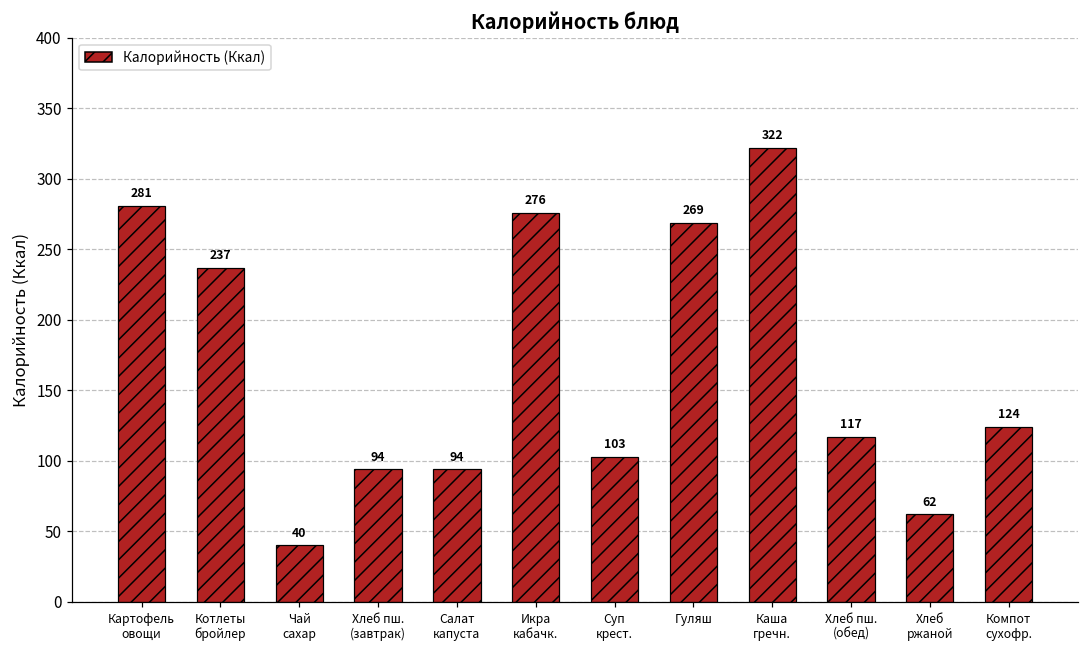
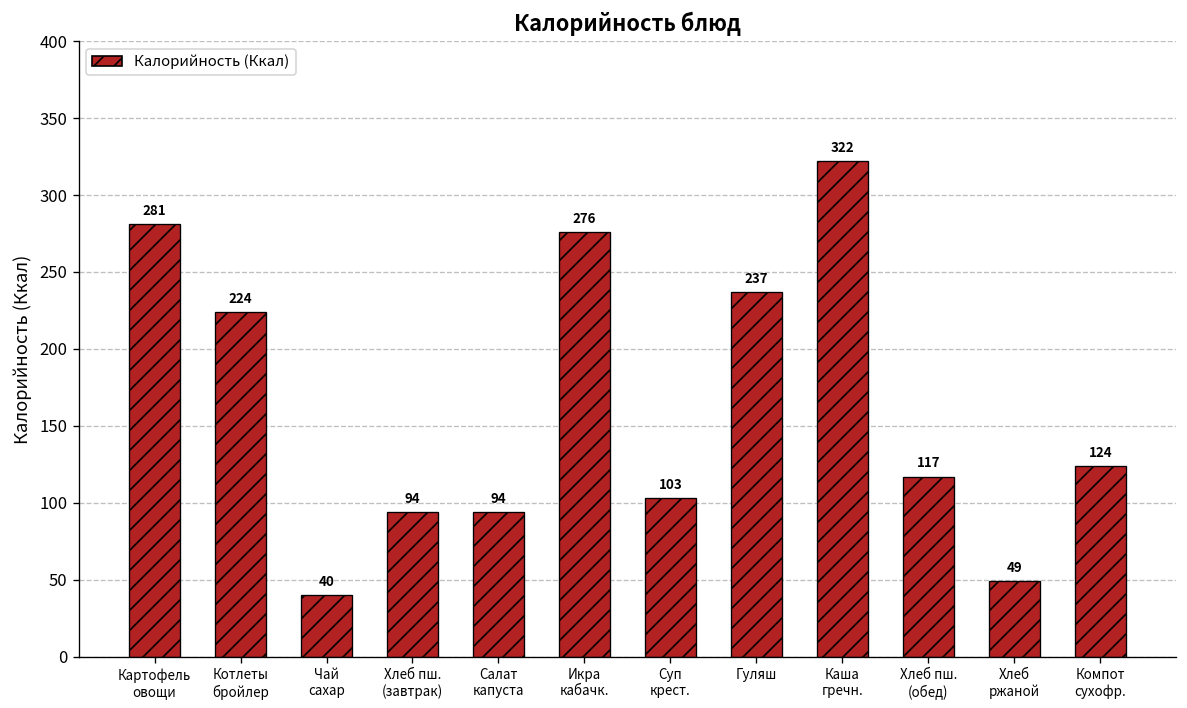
  {
    "Картофель овощи": 281,
-   "Котлеты бройлер": 237,
+   "Котлеты бройлер": 224,
    "Чай сахар": 40,
    "Хлеб пш. (завтрак)": 94,
    "Салат капуста": 94,
    "Икра кабачк.": 276,
    "Суп крест.": 103,
-   "Гуляш": 269,
+   "Гуляш": 237,
    "Каша гречн.": 322,
    "Хлеб пш. (обед)": 117,
-   "Хлеб ржаной": 62,
+   "Хлеб ржаной": 49,
    "Компот сухофр.": 124
  }
